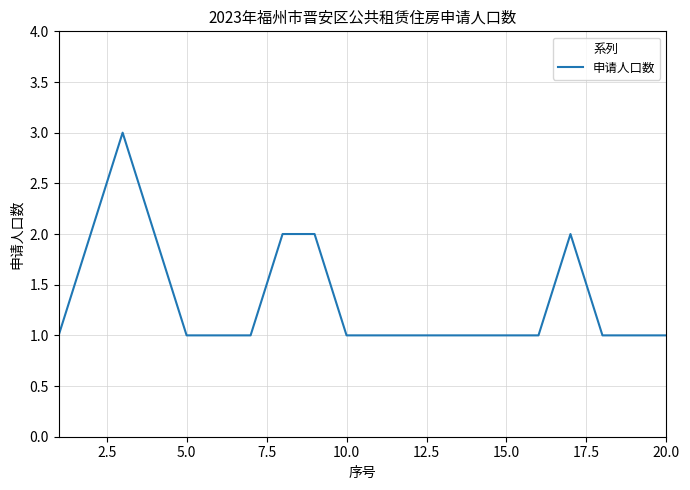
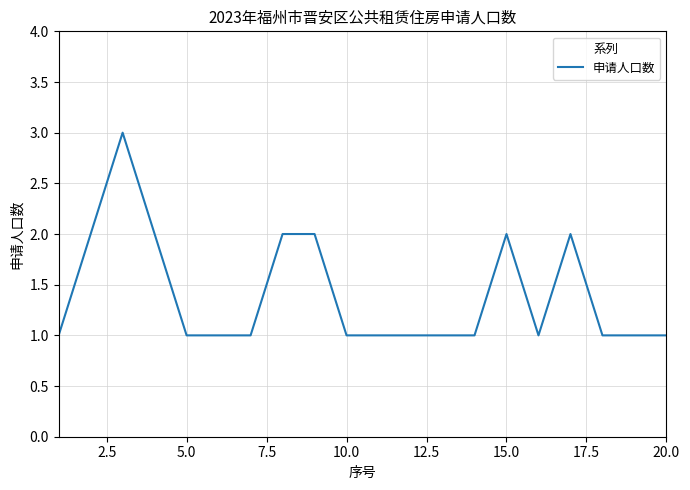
  {
    "5.0": 1,
    "10.0": 1,
-   "15.0": 1,
+   "15.0": 2,
    "20.0": 1
  }
